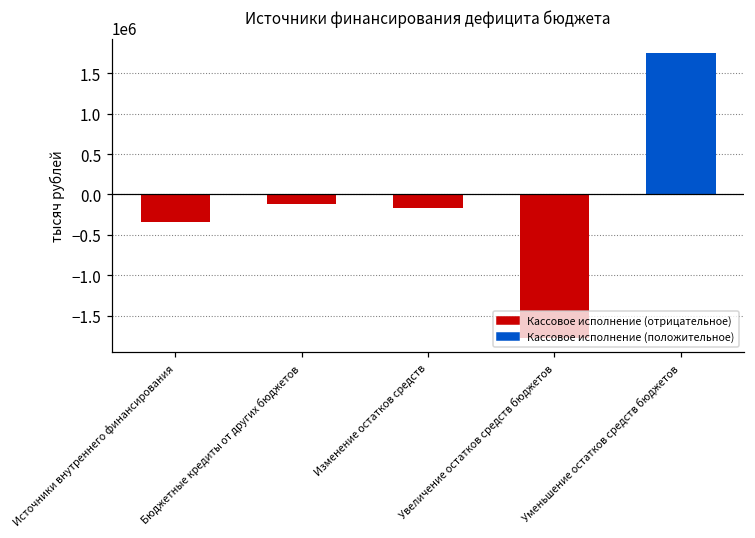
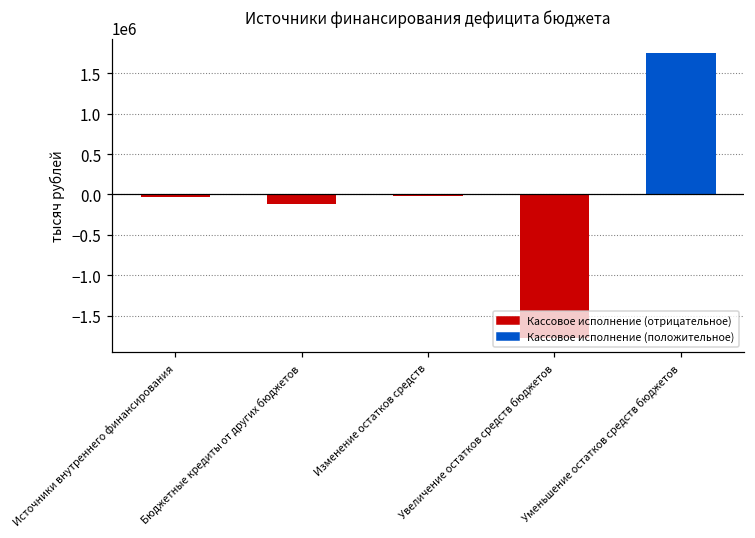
  {
-   "Источники внутреннего финансирования": -300000,
+   "Источники внутреннего финансирования": 0,
    "Бюджетные кредиты от других бюджетов": -100000,
-   "Изменение остатков средств": -200000,
+   "Изменение остатков средств": 0,
    "Уменьшение остатков средств бюджетов": 1700000
  }
